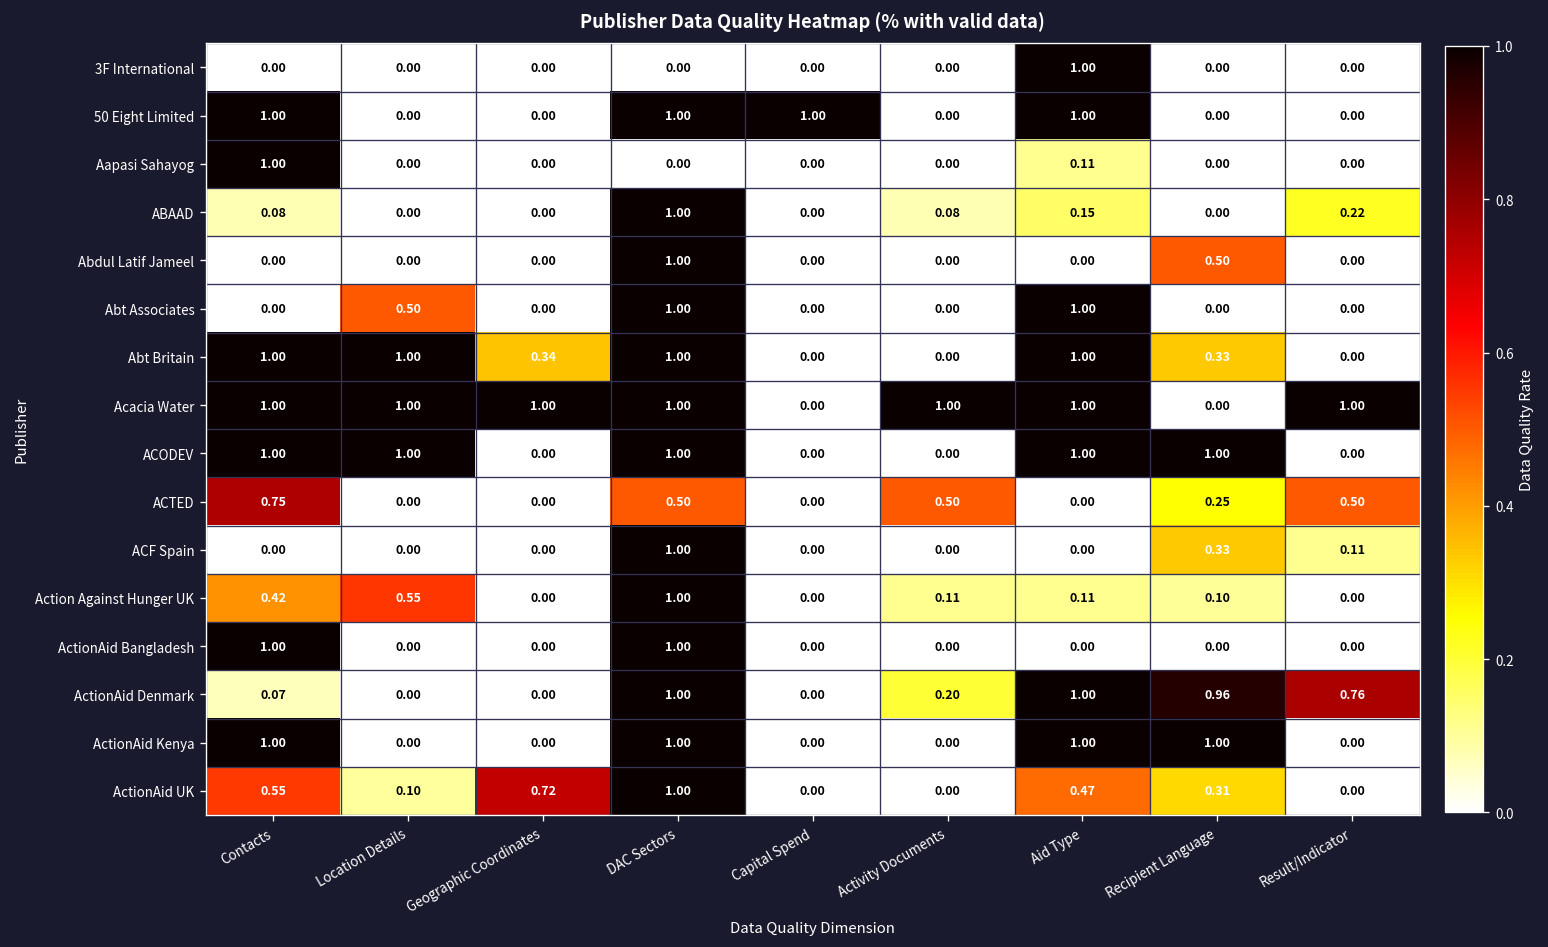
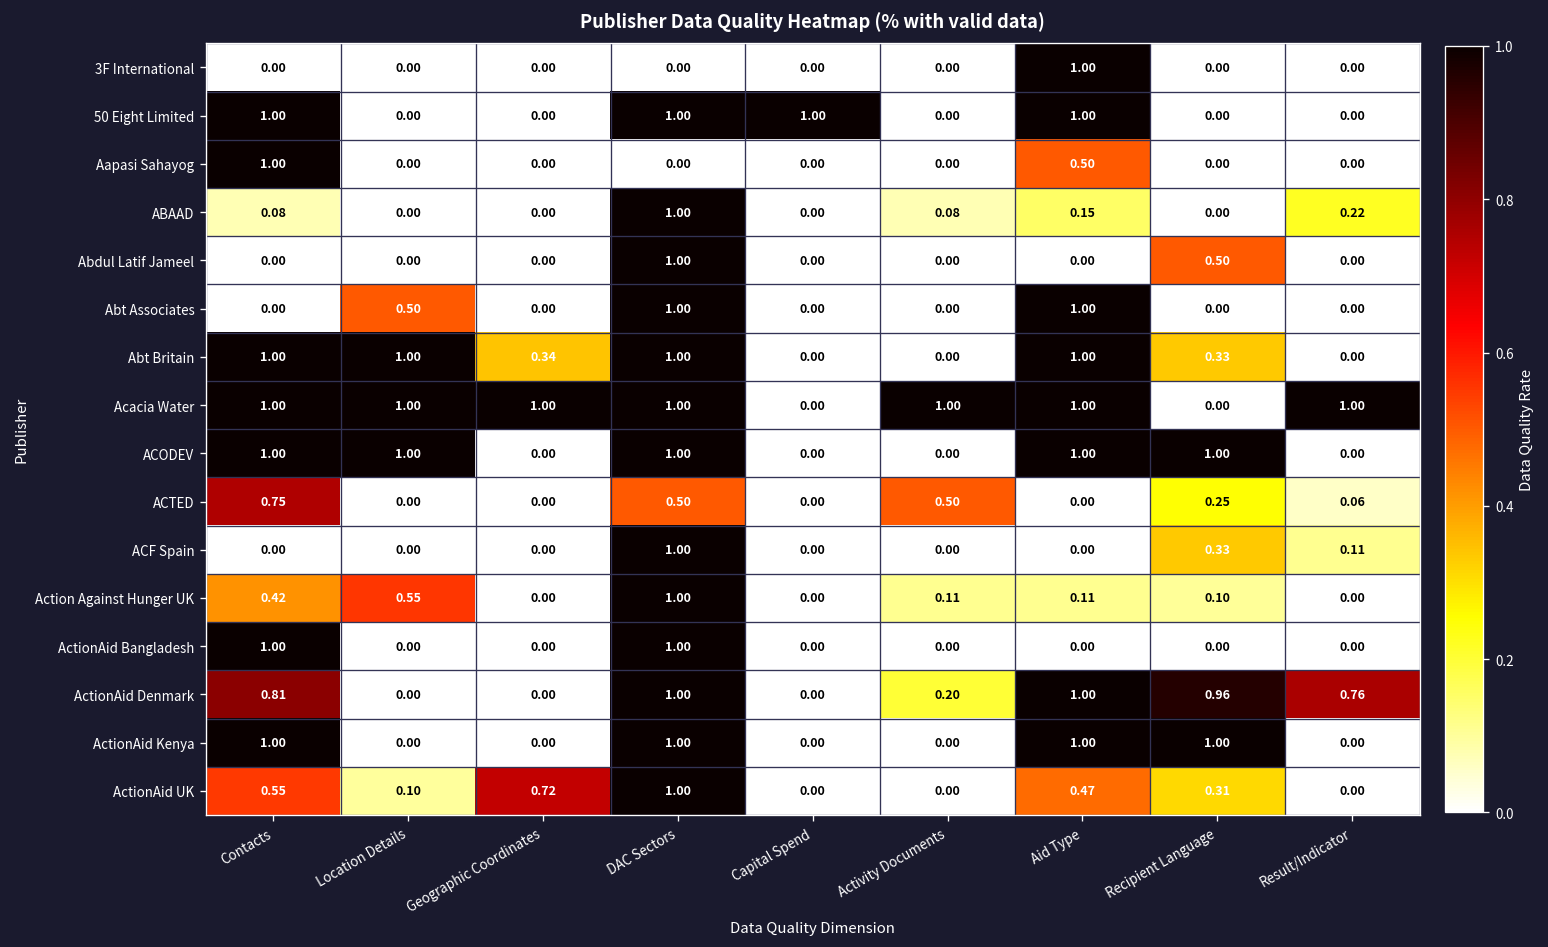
  {
    "3F International": {
      "Contacts": 0.00,
      "Location Details": 0.00,
      "Geographic Coordinates": 0.00,
      "DAC Sectors": 0.00,
      "Capital Spend": 0.00,
      "Activity Documents": 0.00,
      "Aid Type": 1.00,
      "Recipient Language": 0.00,
      "Result/Indicator": 0.00
    },
    "50 Eight Limited": {
      "Contacts": 1.00,
      "Location Details": 0.00,
      "Geographic Coordinates": 0.00,
      "DAC Sectors": 1.00,
      "Capital Spend": 1.00,
      "Activity Documents": 0.00,
      "Aid Type": 1.00,
      "Recipient Language": 0.00,
      "Result/Indicator": 0.00
    },
    "Aapasi Sahayog": {
      "Contacts": 1.00,
      "Location Details": 0.00,
      "Geographic Coordinates": 0.00,
      "DAC Sectors": 0.00,
      "Capital Spend": 0.00,
      "Activity Documents": 0.00,
-     "Aid Type": 0.11,
+     "Aid Type": 0.50,
      "Recipient Language": 0.00,
      "Result/Indicator": 0.00
    },
    "ABAAD": {
      "Contacts": 0.08,
      "Location Details": 0.00,
      "Geographic Coordinates": 0.00,
      "DAC Sectors": 1.00,
      "Capital Spend": 0.00,
      "Activity Documents": 0.08,
      "Aid Type": 0.15,
      "Recipient Language": 0.00,
      "Result/Indicator": 0.22
    },
    "Abdul Latif Jameel": {
      "Contacts": 0.00,
      "Location Details": 0.00,
      "Geographic Coordinates": 0.00,
      "DAC Sectors": 1.00,
      "Capital Spend": 0.00,
      "Activity Documents": 0.00,
      "Aid Type": 0.00,
      "Recipient Language": 0.50,
      "Result/Indicator": 0.00
    },
    "Abt Associates": {
      "Contacts": 0.00,
      "Location Details": 0.50,
      "Geographic Coordinates": 0.00,
      "DAC Sectors": 1.00,
      "Capital Spend": 0.00,
      "Activity Documents": 0.00,
      "Aid Type": 1.00,
      "Recipient Language": 0.00,
      "Result/Indicator": 0.00
    },
    "Abt Britain": {
      "Contacts": 1.00,
      "Location Details": 1.00,
      "Geographic Coordinates": 0.34,
      "DAC Sectors": 1.00,
      "Capital Spend": 0.00,
      "Activity Documents": 0.00,
      "Aid Type": 1.00,
      "Recipient Language": 0.33,
      "Result/Indicator": 0.00
    },
    "Acacia Water": {
      "Contacts": 1.00,
      "Location Details": 1.00,
      "Geographic Coordinates": 1.00,
      "DAC Sectors": 1.00,
      "Capital Spend": 0.00,
      "Activity Documents": 1.00,
      "Aid Type": 1.00,
      "Recipient Language": 0.00,
      "Result/Indicator": 1.00
    },
    "ACODEV": {
      "Contacts": 1.00,
      "Location Details": 1.00,
      "Geographic Coordinates": 0.00,
      "DAC Sectors": 1.00,
      "Capital Spend": 0.00,
      "Activity Documents": 0.00,
      "Aid Type": 1.00,
      "Recipient Language": 1.00,
      "Result/Indicator": 0.00
    },
    "ACTED": {
      "Contacts": 0.75,
      "Location Details": 0.00,
      "Geographic Coordinates": 0.00,
      "DAC Sectors": 0.50,
      "Capital Spend": 0.00,
      "Activity Documents": 0.50,
      "Aid Type": 0.00,
      "Recipient Language": 0.25,
-     "Result/Indicator": 0.50
+     "Result/Indicator": 0.06
    },
    "ACF Spain": {
      "Contacts": 0.00,
      "Location Details": 0.00,
      "Geographic Coordinates": 0.00,
      "DAC Sectors": 1.00,
      "Capital Spend": 0.00,
      "Activity Documents": 0.00,
      "Aid Type": 0.00,
      "Recipient Language": 0.33,
      "Result/Indicator": 0.11
    },
    "Action Against Hunger UK": {
      "Contacts": 0.42,
      "Location Details": 0.55,
      "Geographic Coordinates": 0.00,
      "DAC Sectors": 1.00,
      "Capital Spend": 0.00,
      "Activity Documents": 0.11,
      "Aid Type": 0.11,
      "Recipient Language": 0.10,
      "Result/Indicator": 0.00
    },
    "ActionAid Bangladesh": {
      "Contacts": 1.00,
      "Location Details": 0.00,
      "Geographic Coordinates": 0.00,
      "DAC Sectors": 1.00,
      "Capital Spend": 0.00,
      "Activity Documents": 0.00,
      "Aid Type": 0.00,
      "Recipient Language": 0.00,
      "Result/Indicator": 0.00
    },
    "ActionAid Denmark": {
-     "Contacts": 0.07,
+     "Contacts": 0.81,
      "Location Details": 0.00,
      "Geographic Coordinates": 0.00,
      "DAC Sectors": 1.00,
      "Capital Spend": 0.00,
      "Activity Documents": 0.20,
      "Aid Type": 1.00,
      "Recipient Language": 0.96,
      "Result/Indicator": 0.76
    },
    "ActionAid Kenya": {
      "Contacts": 1.00,
      "Location Details": 0.00,
      "Geographic Coordinates": 0.00,
      "DAC Sectors": 1.00,
      "Capital Spend": 0.00,
      "Activity Documents": 0.00,
      "Aid Type": 1.00,
      "Recipient Language": 1.00,
      "Result/Indicator": 0.00
    },
    "ActionAid UK": {
      "Contacts": 0.55,
      "Location Details": 0.10,
      "Geographic Coordinates": 0.72,
      "DAC Sectors": 1.00,
      "Capital Spend": 0.00,
      "Activity Documents": 0.00,
      "Aid Type": 0.47,
      "Recipient Language": 0.31,
      "Result/Indicator": 0.00
    }
  }
